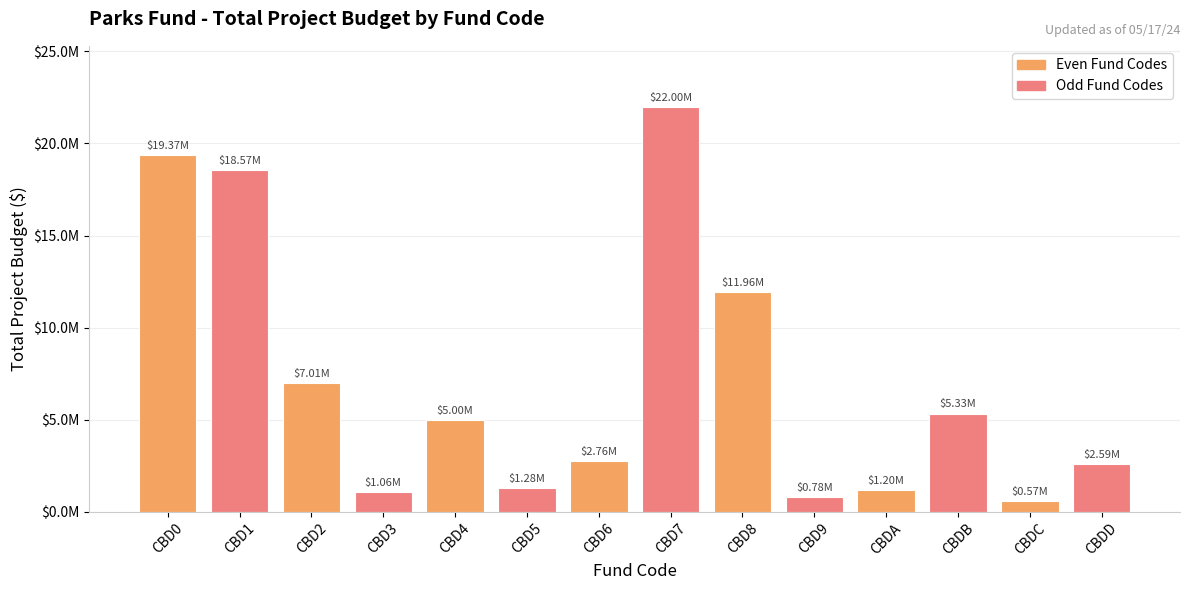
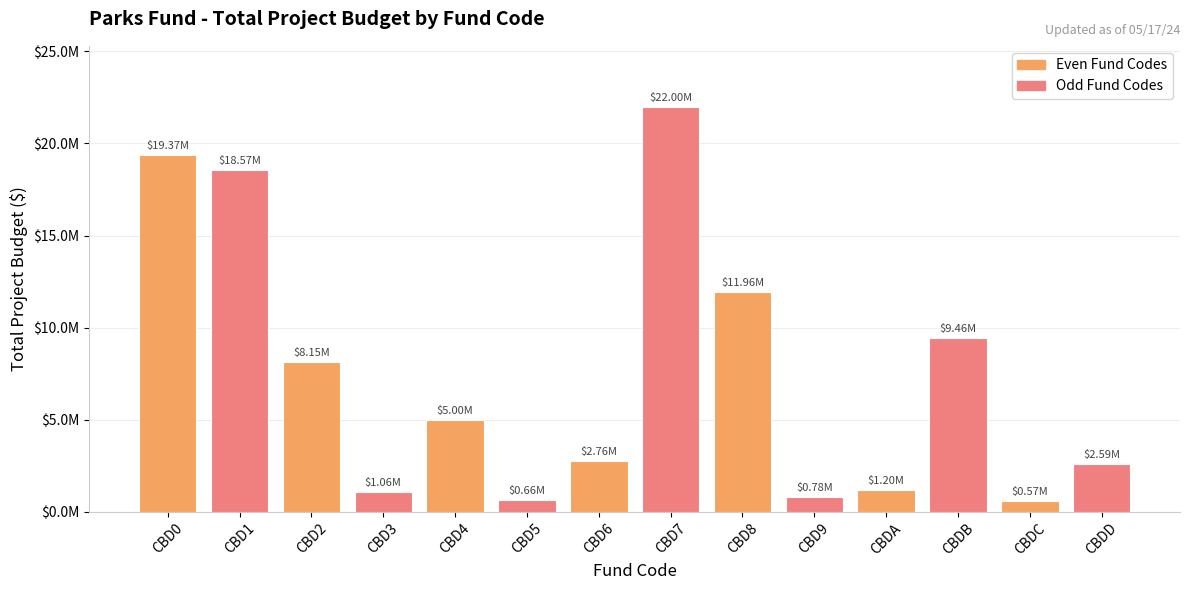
  {
    "CBD0": "$19.37M",
    "CBD1": "$18.57M",
-   "CBD2": "$7.01M",
+   "CBD2": "$8.15M",
    "CBD3": "$1.06M",
    "CBD4": "$5.00M",
-   "CBD5": "$1.28M",
+   "CBD5": "$0.66M",
    "CBD6": "$2.76M",
    "CBD7": "$22.00M",
    "CBD8": "$11.96M",
    "CBD9": "$0.78M",
    "CBDA": "$1.20M",
-   "CBDB": "$5.33M",
+   "CBDB": "$9.46M",
    "CBDC": "$0.57M",
    "CBDD": "$2.59M"
  }
